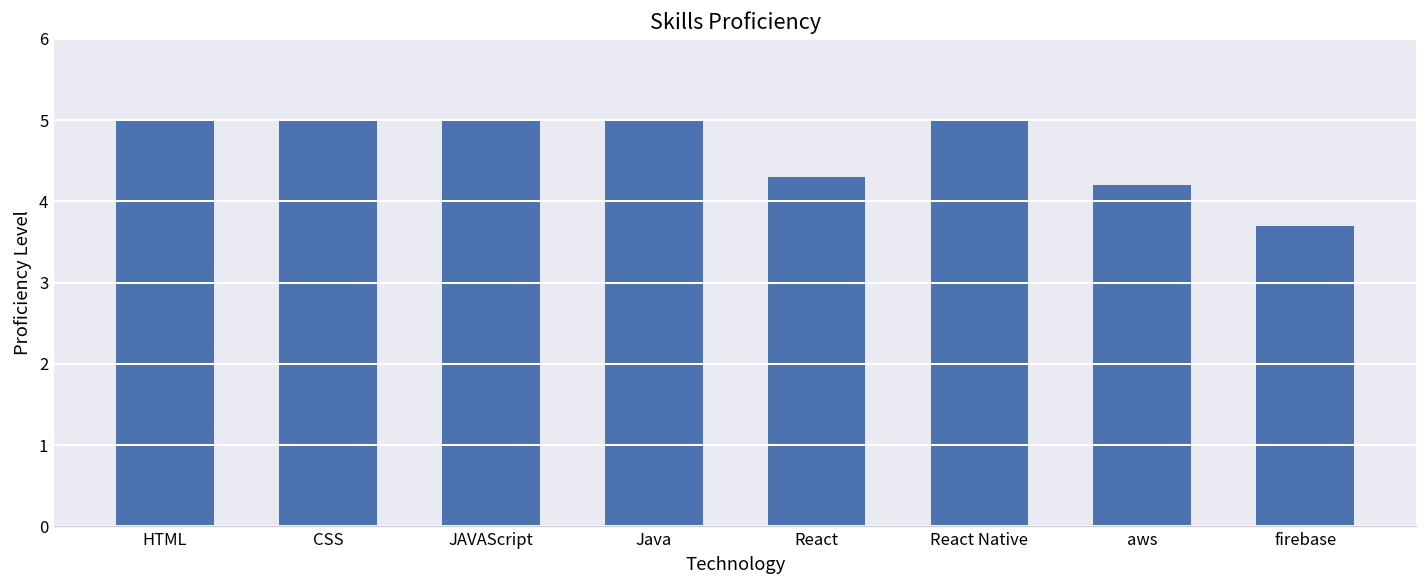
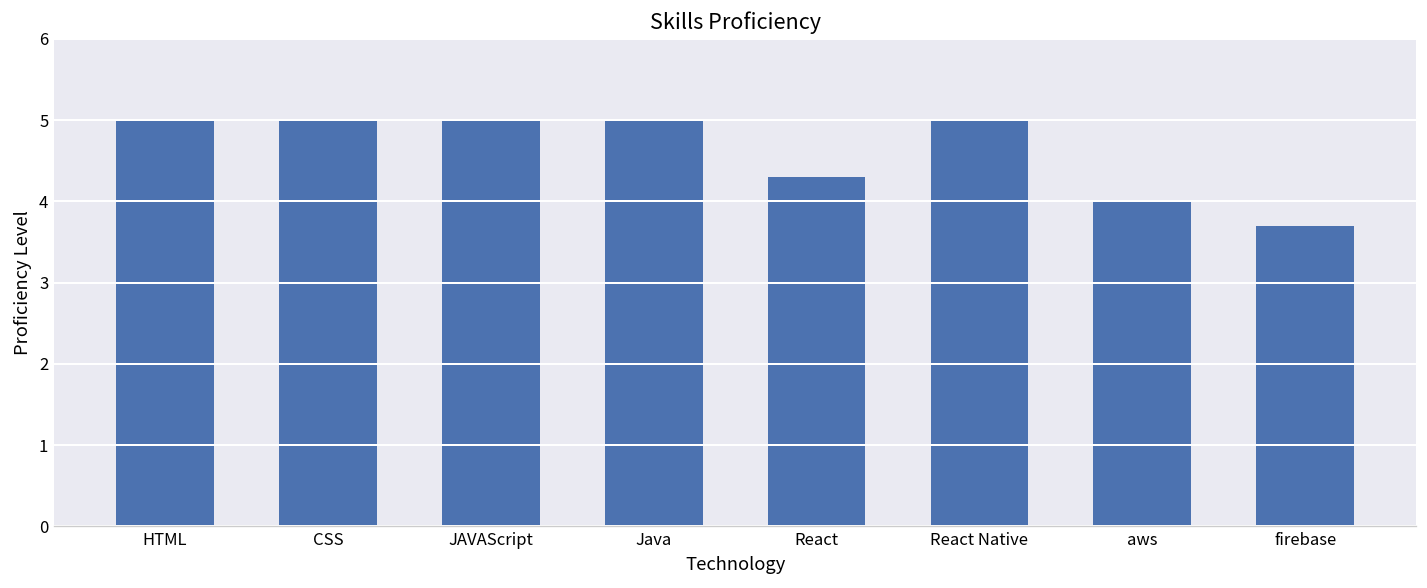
  {
    "HTML": 5.0,
    "CSS": 5.0,
    "JAVAScript": 5.0,
    "Java": 5.0,
    "React": 4.3,
    "React Native": 5.0,
-   "aws": 4.2,
+   "aws": 4.0,
    "firebase": 3.7
  }
